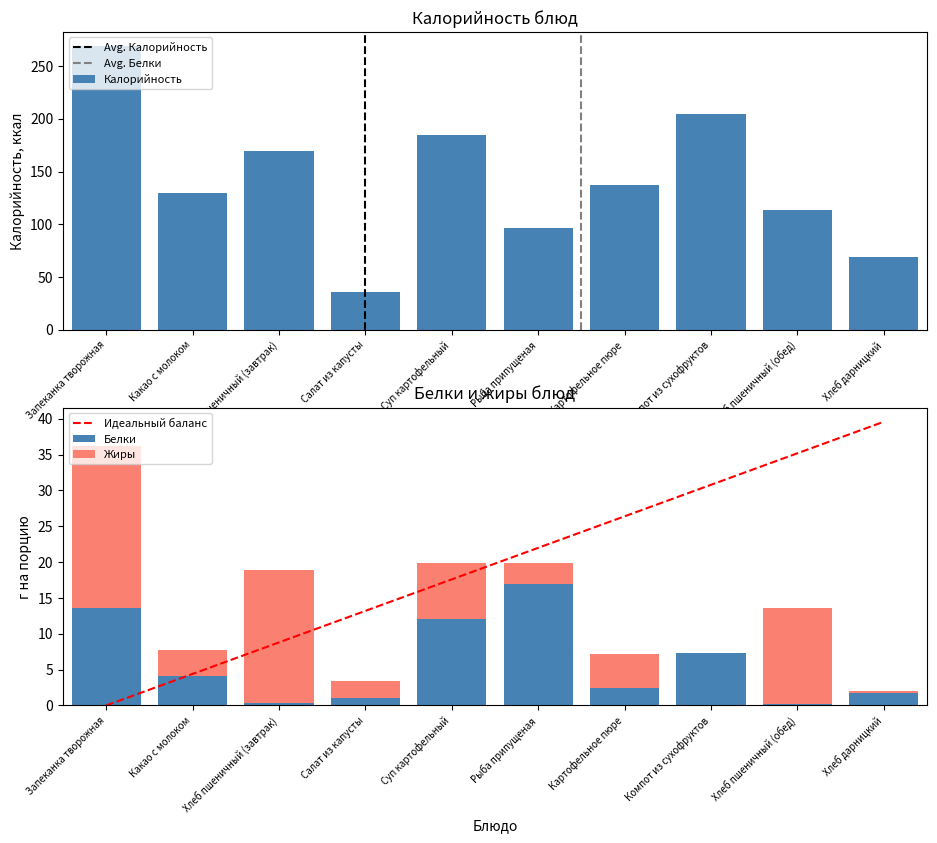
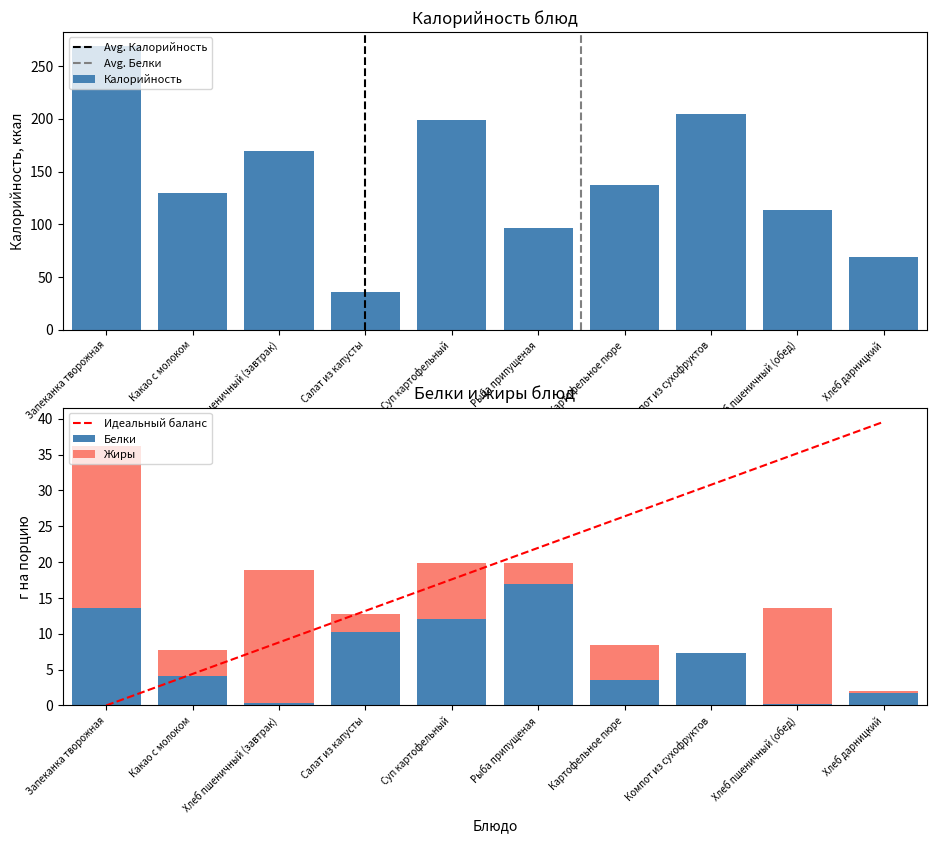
  {
    "Калорийность блюд": {
      "Какао с молоком": 130,
      "Салат из капусты": 36,
-     "Суп картофельный": 185,
+     "Суп картофельный": 199,
      "Рыба припущеная": 97,
      "Картофельное пюре": 137,
      "Компот из сухофруктов": 204,
      "Хлеб пшеничный (обед)": 113,
      "Хлеб дарницкий": 69
    },
    "Белки и жиры блюд": {
      "Идеальный баланс": {
        "Запеканка творожная": 0,
        "Какао с молоком": 4,
        "Хлеб пшеничный (завтрак)": 9,
        "Салат из капусты": 13,
        "Суп картофельный": 18,
        "Рыба припущеная": 22,
        "Картофельное пюре": 26,
        "Компот из сухофруктов": 31,
        "Хлеб пшеничный (обед)": 35,
        "Хлеб дарницкий": 40
      },
      "Белки": {
        "Запеканка творожная": 14,
        "Какао с молоком": 4,
        "Хлеб пшеничный (завтрак)": 0,
-       "Салат из капусты": 1,
+       "Салат из капусты": 10,
        "Суп картофельный": 12,
        "Рыба припущеная": 17,
-       "Картофельное пюре": 2,
+       "Картофельное пюре": 4,
        "Компот из сухофруктов": 7,
        "Хлеб дарницкий": 2
      },
      "Жиры": {
        "Какао с молоком": 4,
        "Хлеб пшеничный (завтрак)": 18,
        "Салат из капусты": 2,
        "Суп картофельный": 8,
        "Рыба припущеная": 3,
        "Картофельное пюре": 5,
        "Компот из сухофруктов": 0,
        "Хлеб пшеничный (обед)": 13
      }
    }
  }
